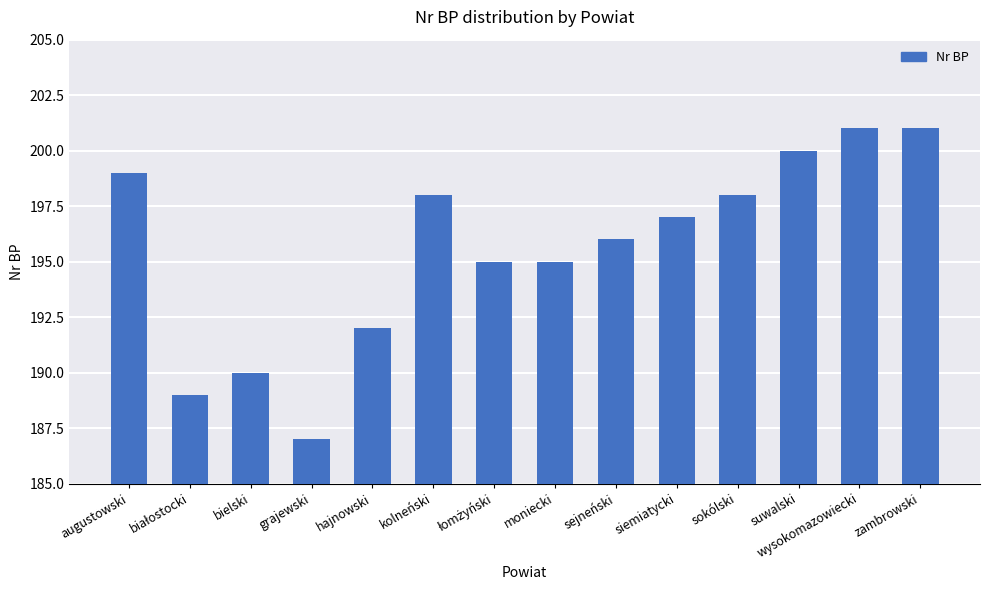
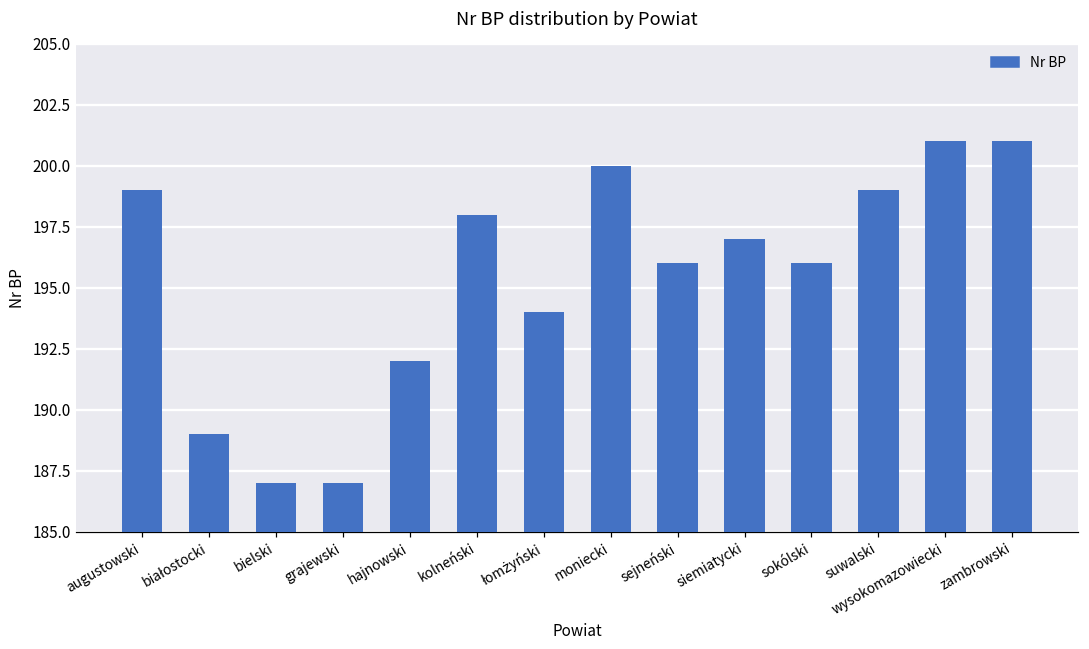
  {
    "augustowski": 199,
    "białostocki": 189,
-   "bielski": 190,
+   "bielski": 187,
    "grajewski": 187,
    "hajnowski": 192,
    "kolneński": 198,
-   "łomżyński": 195,
-   "moniecki": 195,
+   "łomżyński": 194,
+   "moniecki": 200,
    "sejneński": 196,
    "siemiatycki": 197,
-   "sokólski": 198,
-   "suwalski": 200,
+   "sokólski": 196,
+   "suwalski": 199,
    "wysokomazowiecki": 201,
    "zambrowski": 201
  }
